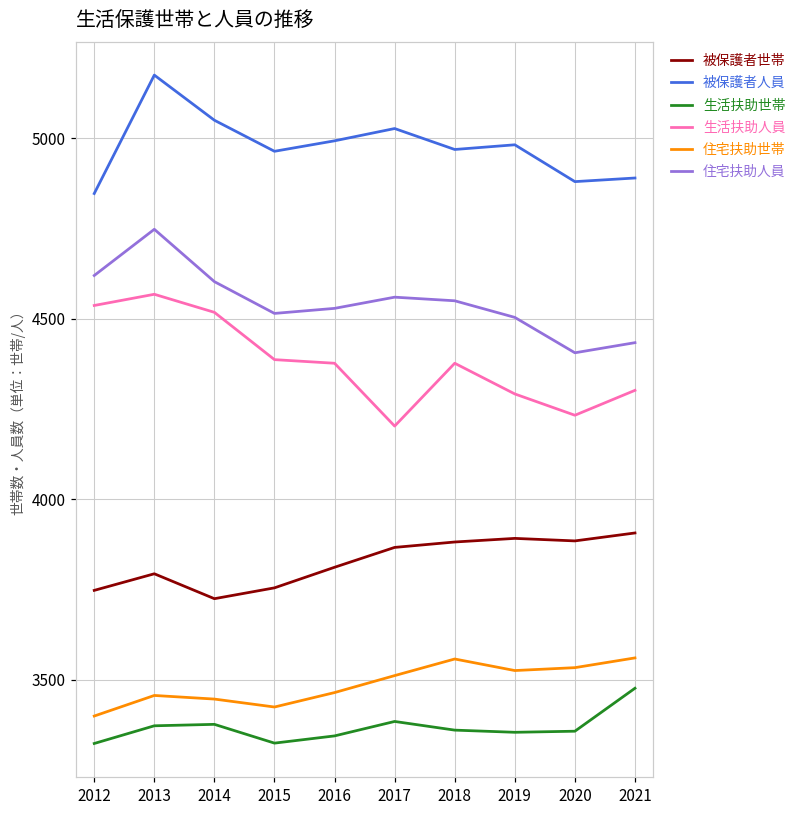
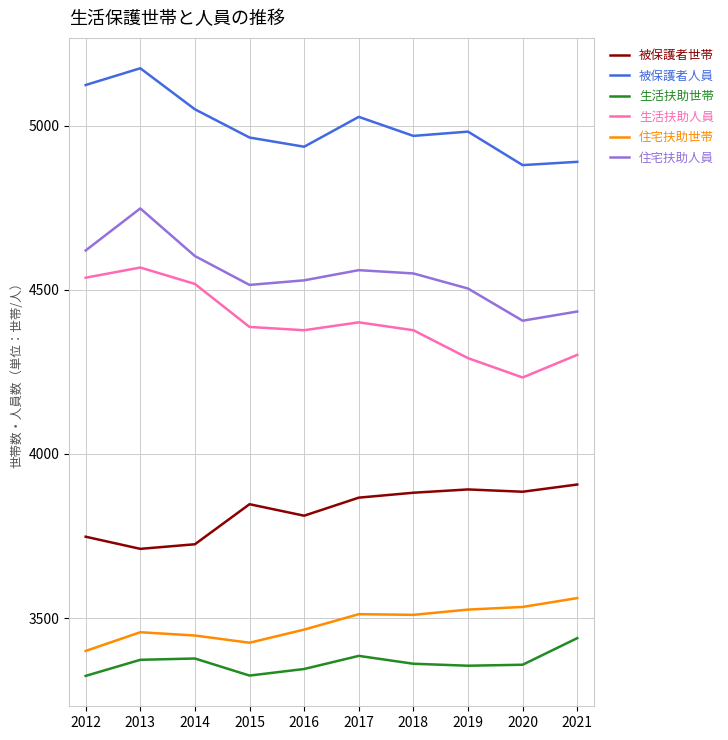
  {
    "被保護者世帯": {
      "2012": 3750,
-     "2013": 3790,
+     "2013": 3710,
      "2014": 3730,
-     "2015": 3760,
+     "2015": 3850,
      "2016": 3810,
      "2017": 3870,
      "2018": 3880,
      "2019": 3890,
      "2020": 3890,
      "2021": 3910
    },
    "被保護者人員": {
-     "2012": 4850,
+     "2012": 5120,
      "2013": 5180,
      "2014": 5050,
      "2015": 4960,
-     "2016": 4990,
+     "2016": 4940,
      "2017": 5030,
      "2018": 4970,
      "2019": 4980,
      "2020": 4880,
      "2021": 4890
    },
    "生活扶助世帯": {
      "2012": 3320,
      "2013": 3370,
      "2014": 3380,
      "2015": 3330,
      "2016": 3350,
      "2017": 3390,
      "2018": 3360,
      "2019": 3360,
      "2020": 3360,
-     "2021": 3480
+     "2021": 3440
    },
    "生活扶助人員": {
      "2012": 4540,
      "2013": 4570,
      "2014": 4520,
      "2015": 4390,
      "2016": 4380,
-     "2017": 4200,
+     "2017": 4400,
      "2018": 4380,
      "2019": 4290,
      "2020": 4230,
      "2021": 4300
    },
    "住宅扶助世帯": {
      "2012": 3400,
      "2013": 3460,
      "2014": 3450,
      "2015": 3430,
      "2016": 3470,
      "2017": 3510,
-     "2018": 3560,
+     "2018": 3510,
      "2019": 3530,
      "2020": 3530,
      "2021": 3560
    },
    "住宅扶助人員": {
      "2012": 4620,
      "2013": 4750,
      "2014": 4600,
      "2015": 4520,
      "2016": 4530,
      "2017": 4560,
      "2018": 4550,
      "2019": 4500,
      "2020": 4410,
      "2021": 4430
    }
  }
